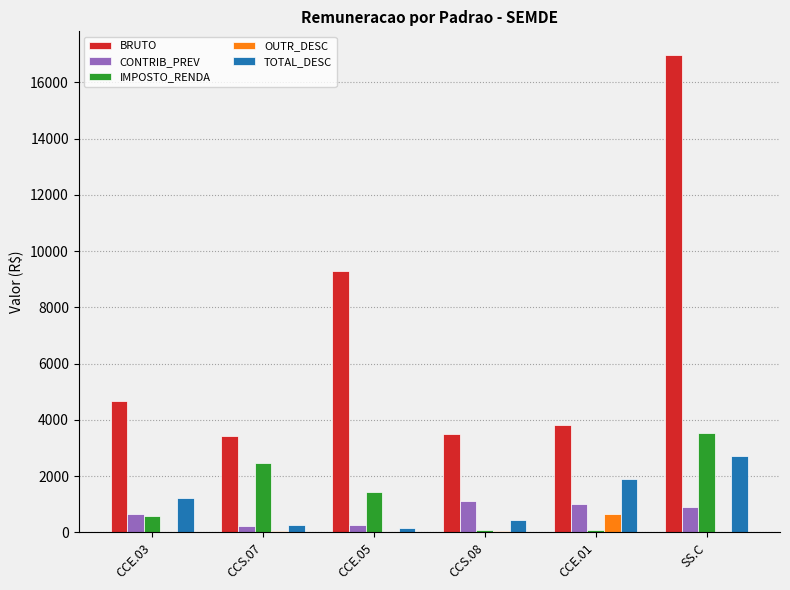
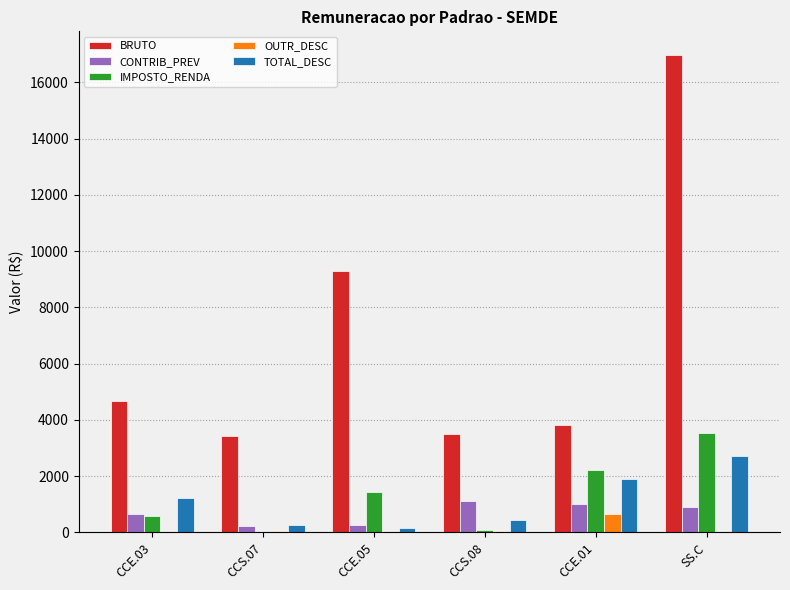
  {
    "BRUTO": {
      "CCE.03": 4700,
      "CCS.07": 3400,
      "CCE.05": 9300,
      "CCS.08": 3500,
      "CCE.01": 3800,
      "SS.C": 17000
    },
    "CONTRIB_PREV": {
      "CCE.03": 700,
      "CCS.07": 200,
      "CCE.05": 300,
      "CCS.08": 1100,
      "CCE.01": 1000,
      "SS.C": 900
    },
    "IMPOSTO_RENDA": {
      "CCE.03": 600,
-     "CCS.07": 2500,
+     "CCS.07": 0,
      "CCE.05": 1400,
-     "CCE.01": 100,
+     "CCE.01": 2200,
      "SS.C": 3500
    },
    "OUTR_DESC": {
      "CCE.03": 0,
      "CCE.05": 0,
      "CCE.01": 600,
      "SS.C": 0
    },
    "TOTAL_DESC": {
      "CCE.03": 1200,
      "CCS.07": 200,
      "CCE.05": 200,
      "CCS.08": 400,
      "CCE.01": 1900,
      "SS.C": 2700
    }
  }
